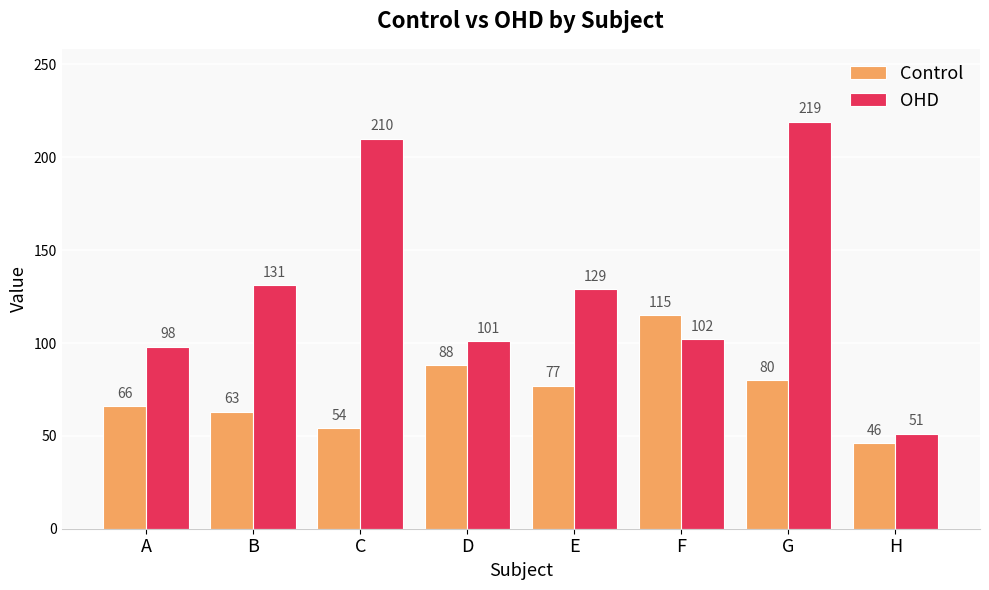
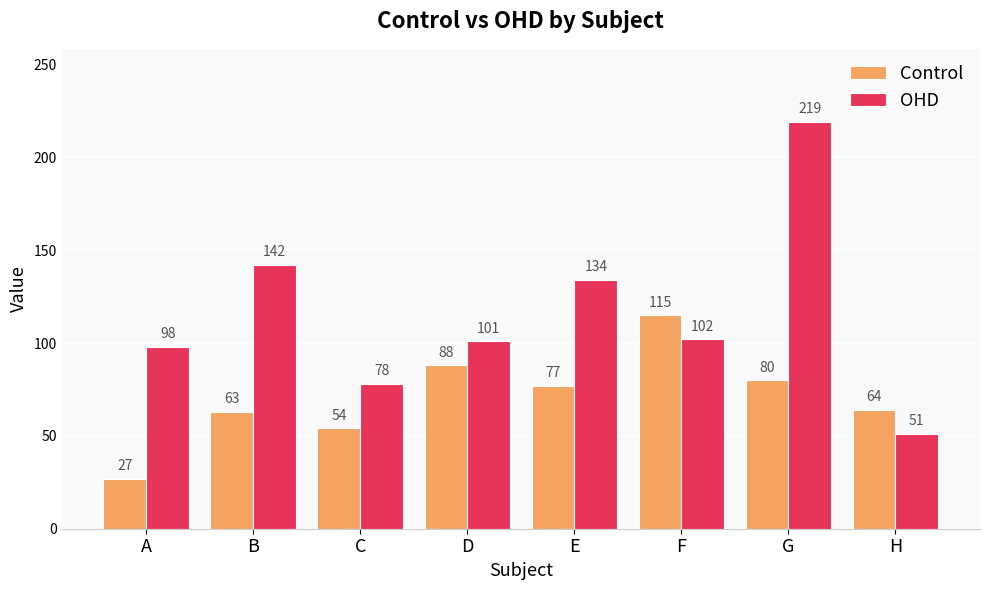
  {
    "Control": {
-     "A": 66,
+     "A": 27,
      "B": 63,
      "C": 54,
      "D": 88,
      "E": 77,
      "F": 115,
      "G": 80,
-     "H": 46
+     "H": 64
    },
    "OHD": {
      "A": 98,
-     "B": 131,
-     "C": 210,
+     "B": 142,
+     "C": 78,
      "D": 101,
-     "E": 129,
+     "E": 134,
      "F": 102,
      "G": 219,
      "H": 51
    }
  }
